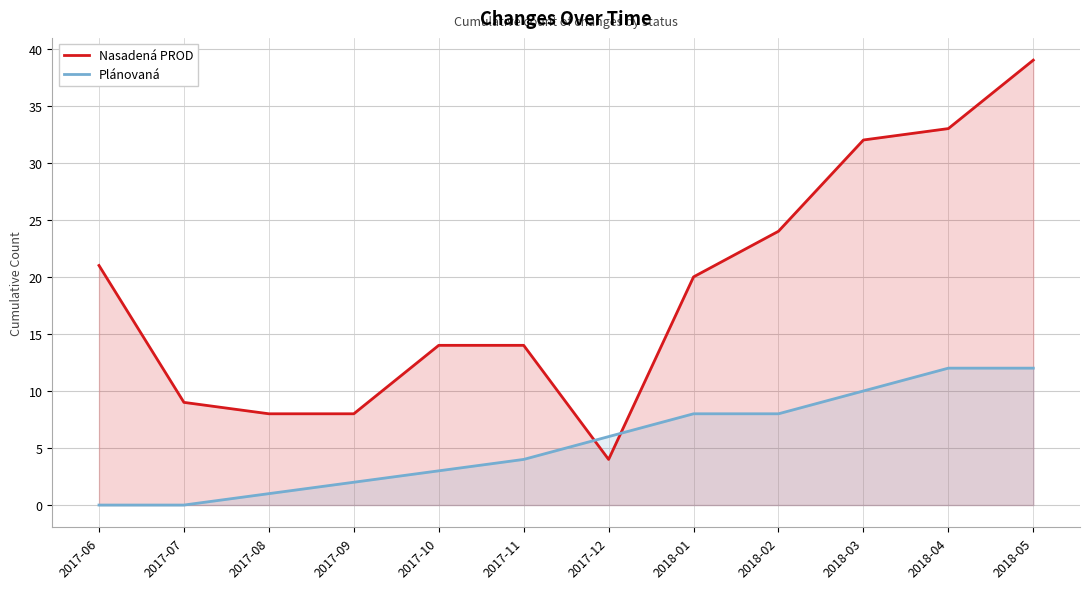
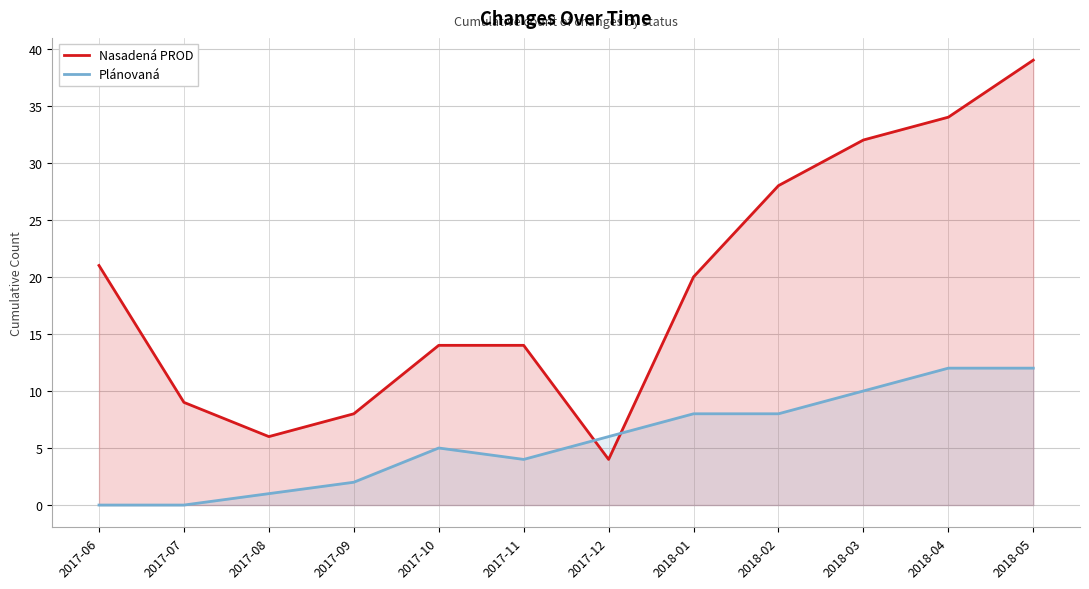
  {
    "Nasadená PROD": {
      "2017-06": 21,
      "2017-07": 9,
-     "2017-08": 8,
+     "2017-08": 6,
      "2017-09": 8,
      "2017-10": 14,
      "2017-11": 14,
      "2017-12": 4,
      "2018-01": 20,
-     "2018-02": 24,
+     "2018-02": 28,
      "2018-03": 32,
-     "2018-04": 33,
+     "2018-04": 34,
      "2018-05": 39
    },
    "Plánovaná": {
      "2017-06": 0,
      "2017-07": 0,
      "2017-08": 1,
      "2017-09": 2,
-     "2017-10": 3,
+     "2017-10": 5,
      "2017-11": 4,
      "2017-12": 6,
      "2018-01": 8,
      "2018-02": 8,
      "2018-03": 10,
      "2018-04": 12,
      "2018-05": 12
    }
  }
